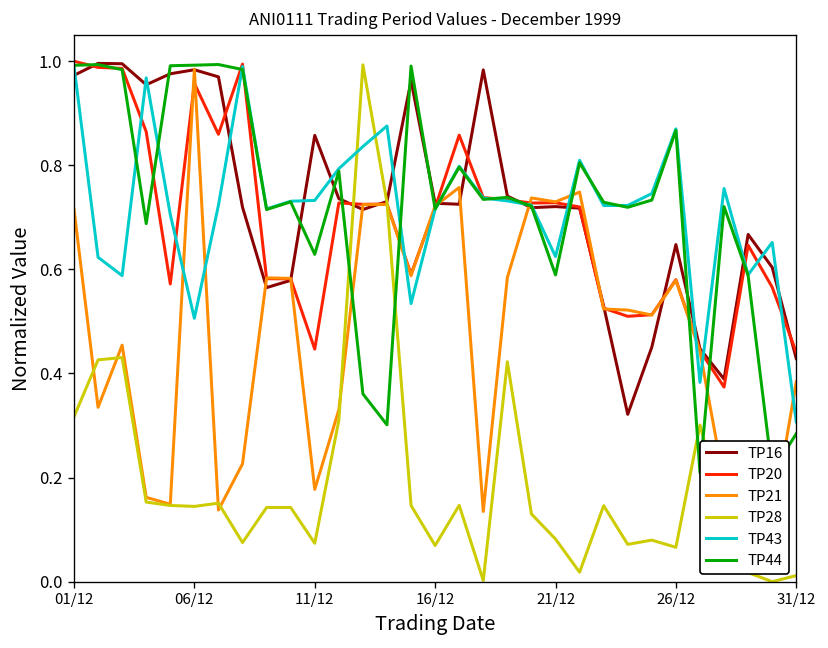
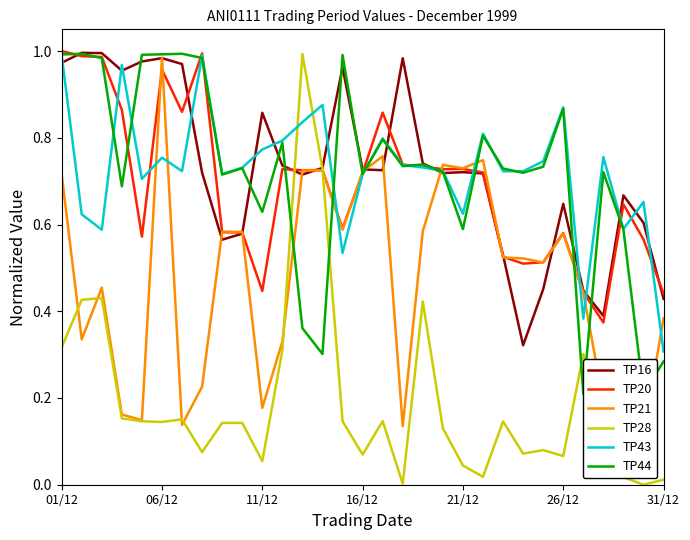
  {
    "TP16": {
      "01/12": 0.97,
      "11/12": 0.86,
      "21/12": 0.72,
      "26/12": 0.65,
      "31/12": 0.43
    },
    "TP20": {
      "01/12": 1.00,
      "06/12": 0.96,
      "11/12": 0.45,
      "31/12": 0.44
    },
    "TP21": {
      "01/12": 0.72,
      "11/12": 0.18,
      "31/12": 0.38
    },
    "TP28": {
      "01/12": 0.32,
      "06/12": 0.14,
-     "11/12": 0.07,
+     "11/12": 0.05,
      "16/12": 0.07,
-     "21/12": 0.08,
+     "21/12": 0.04,
      "26/12": 0.07,
      "31/12": 0.01
    },
    "TP43": {
-     "06/12": 0.51,
-     "11/12": 0.73,
+     "06/12": 0.75,
+     "11/12": 0.77,
      "21/12": 0.62,
      "31/12": 0.31
    },
    "TP44": {
      "06/12": 0.99,
      "11/12": 0.63,
      "21/12": 0.59,
      "31/12": 0.28
    }
  }
